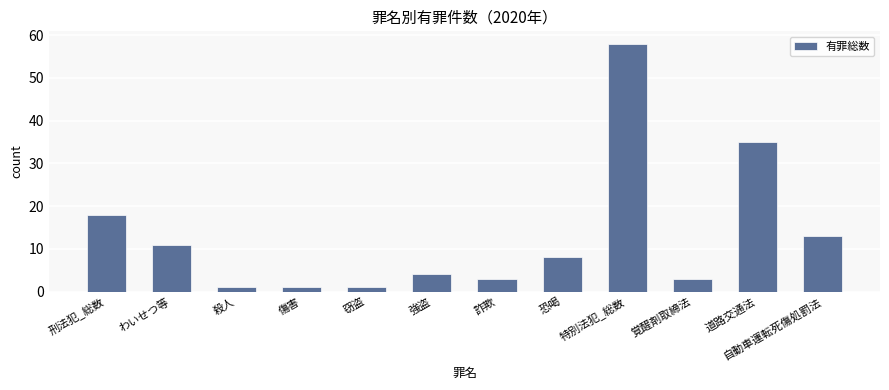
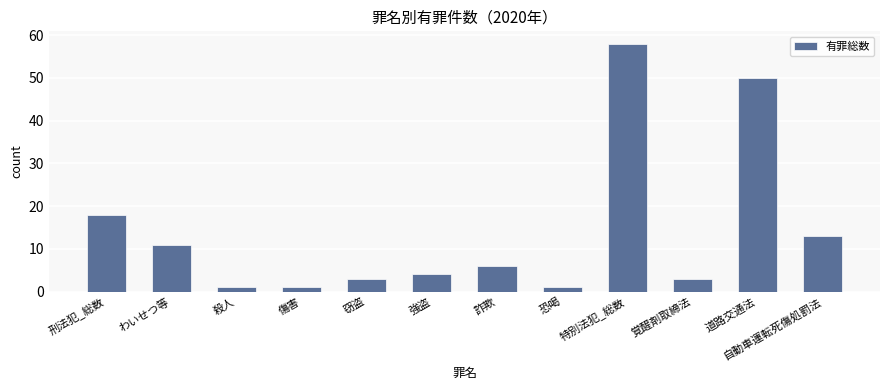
  {
    "刑法犯_総数": 18,
    "わいせつ等": 11,
    "殺人": 1,
    "傷害": 1,
-   "窃盗": 1,
+   "窃盗": 3,
    "強盗": 4,
-   "詐欺": 3,
-   "恐喝": 8,
+   "詐欺": 6,
+   "恐喝": 1,
    "特別法犯_総数": 58,
    "覚醒剤取締法": 3,
-   "道路交通法": 35,
+   "道路交通法": 50,
    "自動車運転死傷処罰法": 13
  }
